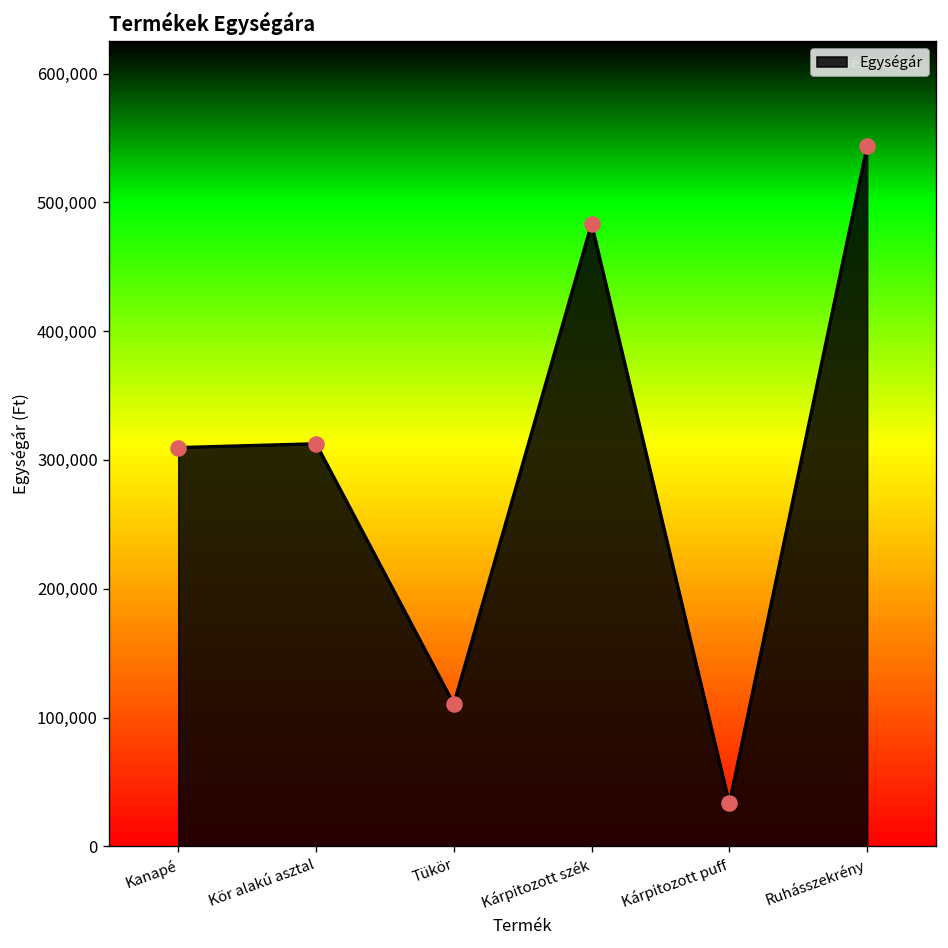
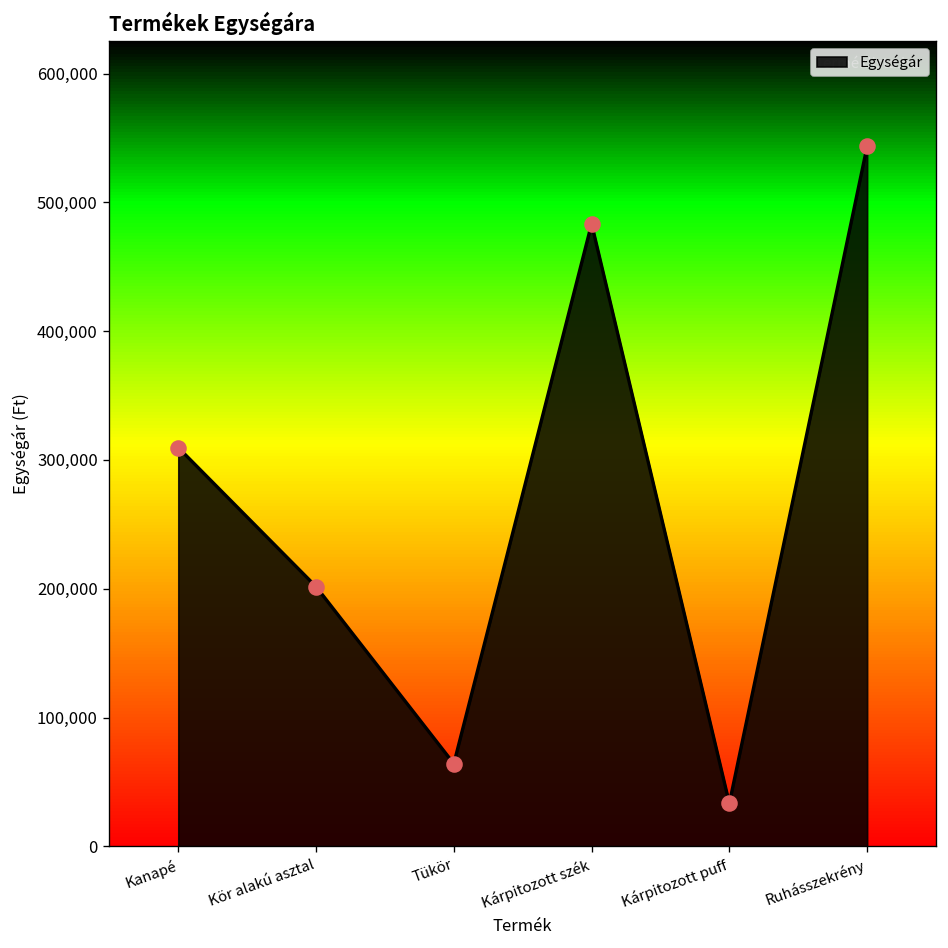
  {
    "Kanapé": "310,000",
-   "Kör alakú asztal": "313,000",
-   "Tükör": "110,000",
+   "Kör alakú asztal": "202,000",
+   "Tükör": "64,000",
    "Kárpitozott szék": "483,000",
    "Kárpitozott puff": "33,000",
    "Ruhásszekrény": "543,000"
  }
